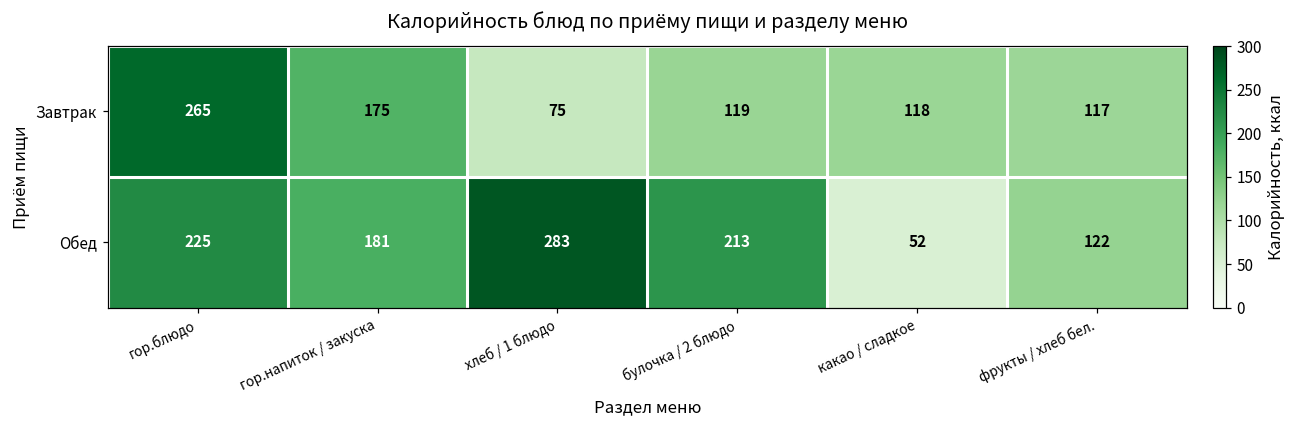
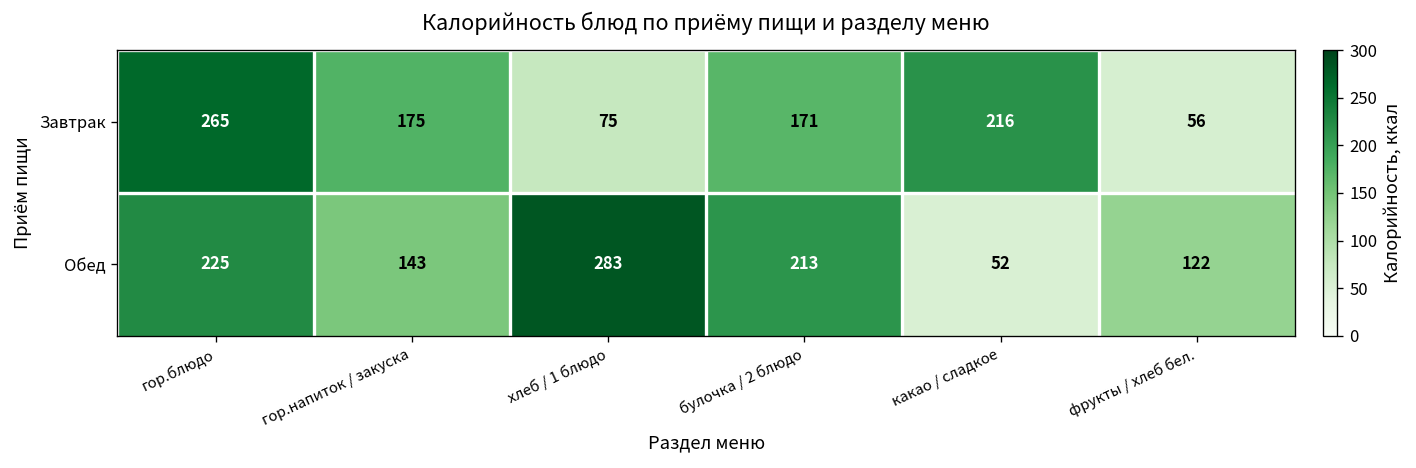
  {
    "Завтрак": {
      "гор.блюдо": 265,
      "гор.напиток / закуска": 175,
      "хлеб / 1 блюдо": 75,
-     "булочка / 2 блюдо": 119,
-     "какао / сладкое": 118,
-     "фрукты / хлеб бел.": 117
+     "булочка / 2 блюдо": 171,
+     "какао / сладкое": 216,
+     "фрукты / хлеб бел.": 56
    },
    "Обед": {
      "гор.блюдо": 225,
-     "гор.напиток / закуска": 181,
+     "гор.напиток / закуска": 143,
      "хлеб / 1 блюдо": 283,
      "булочка / 2 блюдо": 213,
      "какао / сладкое": 52,
      "фрукты / хлеб бел.": 122
    }
  }
